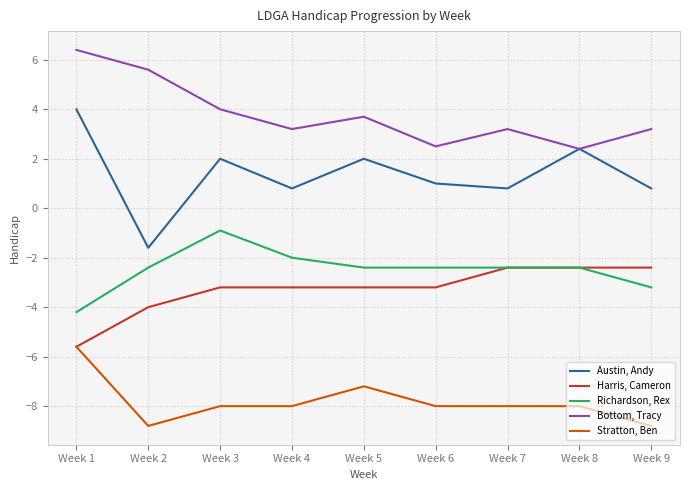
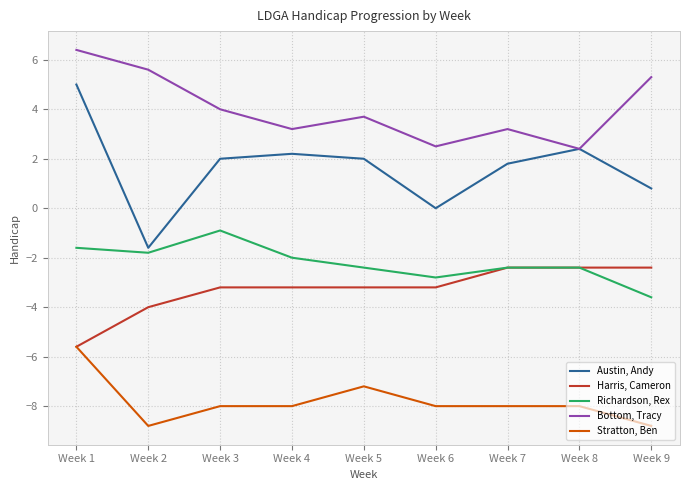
  {
    "Austin, Andy": {
-     "Week 1": 4,
+     "Week 1": 5,
      "Week 2": -1.6,
      "Week 3": 2.0,
-     "Week 4": 0.8,
+     "Week 4": 2.2,
      "Week 5": 2.0,
-     "Week 6": 1,
-     "Week 7": 0.8,
+     "Week 6": 0,
+     "Week 7": 1.8,
      "Week 9": 0.8
    },
    "Richardson, Rex": {
-     "Week 1": -4.2,
-     "Week 2": -2.4,
+     "Week 1": -1.6,
+     "Week 2": -1.8,
      "Week 3": -0.9,
      "Week 4": -2.0,
      "Week 5": -2.4,
-     "Week 6": -2.4,
-     "Week 9": -3.2
+     "Week 6": -2.8,
+     "Week 9": -3.6
    },
    "Bottom, Tracy": {
      "Week 1": 6.4,
      "Week 2": 5.6,
      "Week 3": 4.0,
      "Week 4": 3.2,
      "Week 5": 3.7,
      "Week 6": 2.5,
      "Week 7": 3.2,
-     "Week 9": 3.2
+     "Week 9": 5.3
    }
  }
